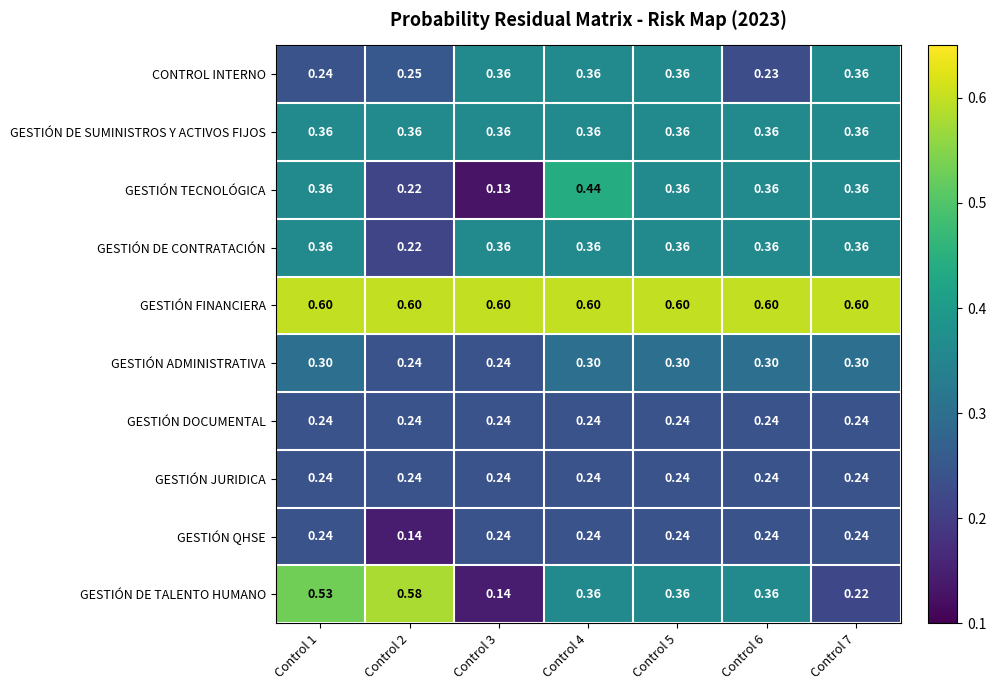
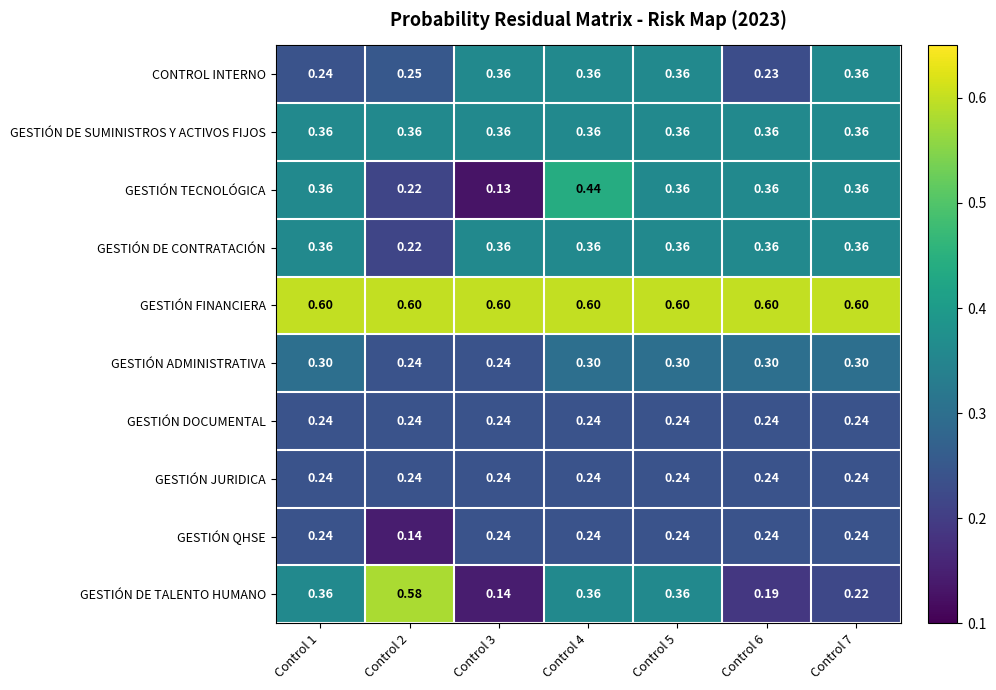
  {
    "CONTROL INTERNO": {
      "Control 1": 0.24,
      "Control 2": 0.25,
      "Control 3": 0.36,
      "Control 4": 0.36,
      "Control 5": 0.36,
      "Control 6": 0.23,
      "Control 7": 0.36
    },
    "GESTIÓN DE SUMINISTROS Y ACTIVOS FIJOS": {
      "Control 1": 0.36,
      "Control 2": 0.36,
      "Control 3": 0.36,
      "Control 4": 0.36,
      "Control 5": 0.36,
      "Control 6": 0.36,
      "Control 7": 0.36
    },
    "GESTIÓN TECNOLÓGICA": {
      "Control 1": 0.36,
      "Control 2": 0.22,
      "Control 3": 0.13,
      "Control 4": 0.44,
      "Control 5": 0.36,
      "Control 6": 0.36,
      "Control 7": 0.36
    },
    "GESTIÓN DE CONTRATACIÓN": {
      "Control 1": 0.36,
      "Control 2": 0.22,
      "Control 3": 0.36,
      "Control 4": 0.36,
      "Control 5": 0.36,
      "Control 6": 0.36,
      "Control 7": 0.36
    },
    "GESTIÓN FINANCIERA": {
      "Control 1": 0.60,
      "Control 2": 0.60,
      "Control 3": 0.60,
      "Control 4": 0.60,
      "Control 5": 0.60,
      "Control 6": 0.60,
      "Control 7": 0.60
    },
    "GESTIÓN ADMINISTRATIVA": {
      "Control 1": 0.30,
      "Control 2": 0.24,
      "Control 3": 0.24,
      "Control 4": 0.30,
      "Control 5": 0.30,
      "Control 6": 0.30,
      "Control 7": 0.30
    },
    "GESTIÓN DOCUMENTAL": {
      "Control 1": 0.24,
      "Control 2": 0.24,
      "Control 3": 0.24,
      "Control 4": 0.24,
      "Control 5": 0.24,
      "Control 6": 0.24,
      "Control 7": 0.24
    },
    "GESTIÓN JURIDICA": {
      "Control 1": 0.24,
      "Control 2": 0.24,
      "Control 3": 0.24,
      "Control 4": 0.24,
      "Control 5": 0.24,
      "Control 6": 0.24,
      "Control 7": 0.24
    },
    "GESTIÓN QHSE": {
      "Control 1": 0.24,
      "Control 2": 0.14,
      "Control 3": 0.24,
      "Control 4": 0.24,
      "Control 5": 0.24,
      "Control 6": 0.24,
      "Control 7": 0.24
    },
    "GESTIÓN DE TALENTO HUMANO": {
-     "Control 1": 0.53,
+     "Control 1": 0.36,
      "Control 2": 0.58,
      "Control 3": 0.14,
      "Control 4": 0.36,
      "Control 5": 0.36,
-     "Control 6": 0.36,
+     "Control 6": 0.19,
      "Control 7": 0.22
    }
  }
